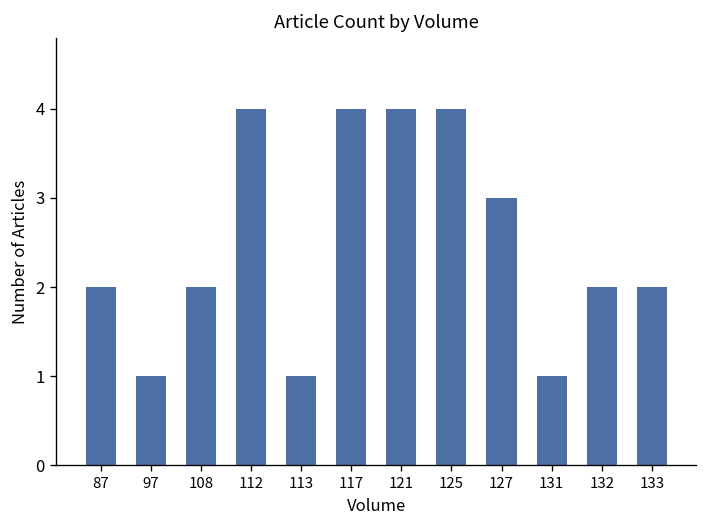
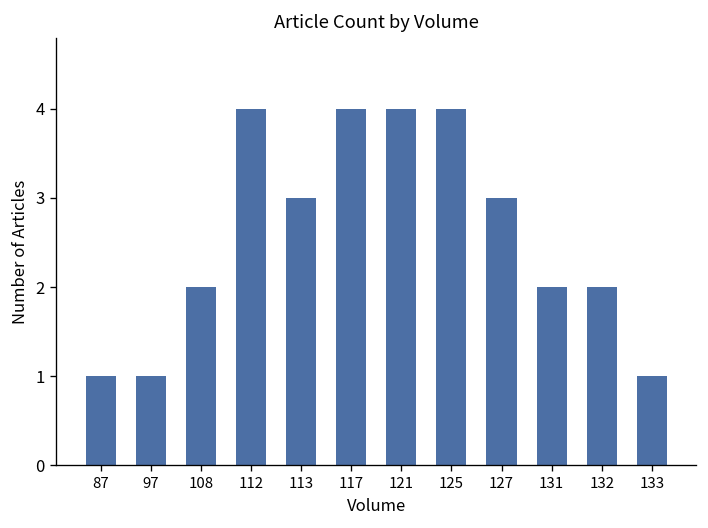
  {
-   "87": 2,
+   "87": 1,
    "97": 1,
    "108": 2,
    "112": 4,
-   "113": 1,
+   "113": 3,
    "117": 4,
    "121": 4,
    "125": 4,
    "127": 3,
-   "131": 1,
+   "131": 2,
    "132": 2,
-   "133": 2
+   "133": 1
  }
